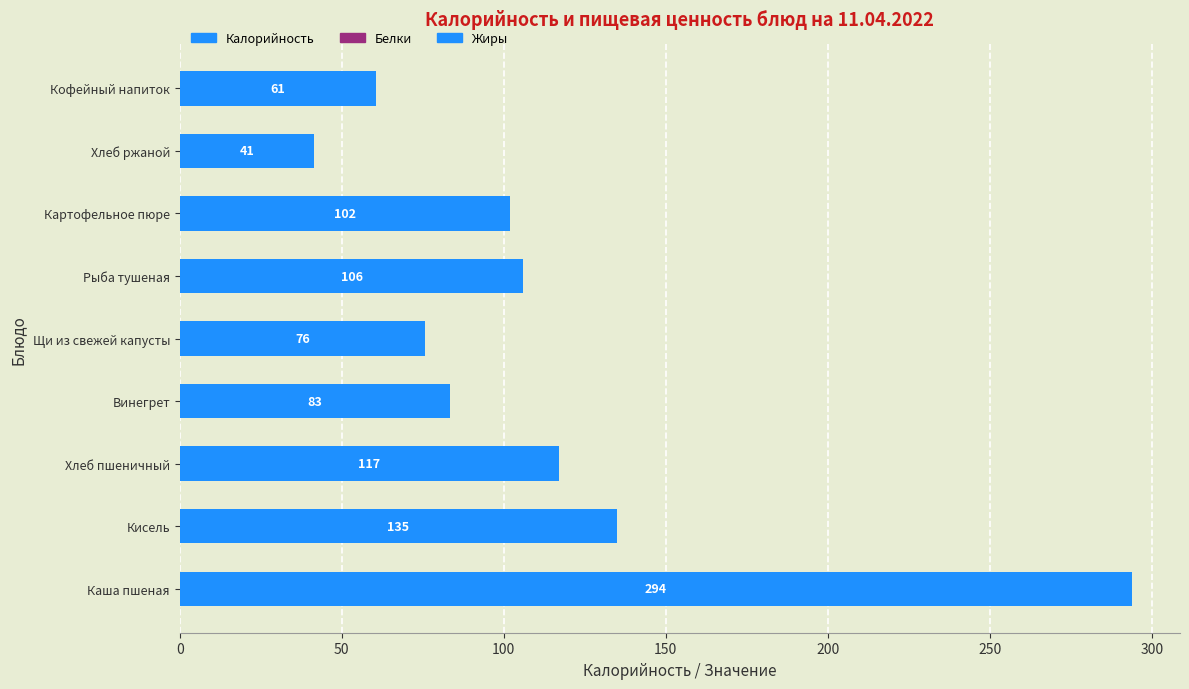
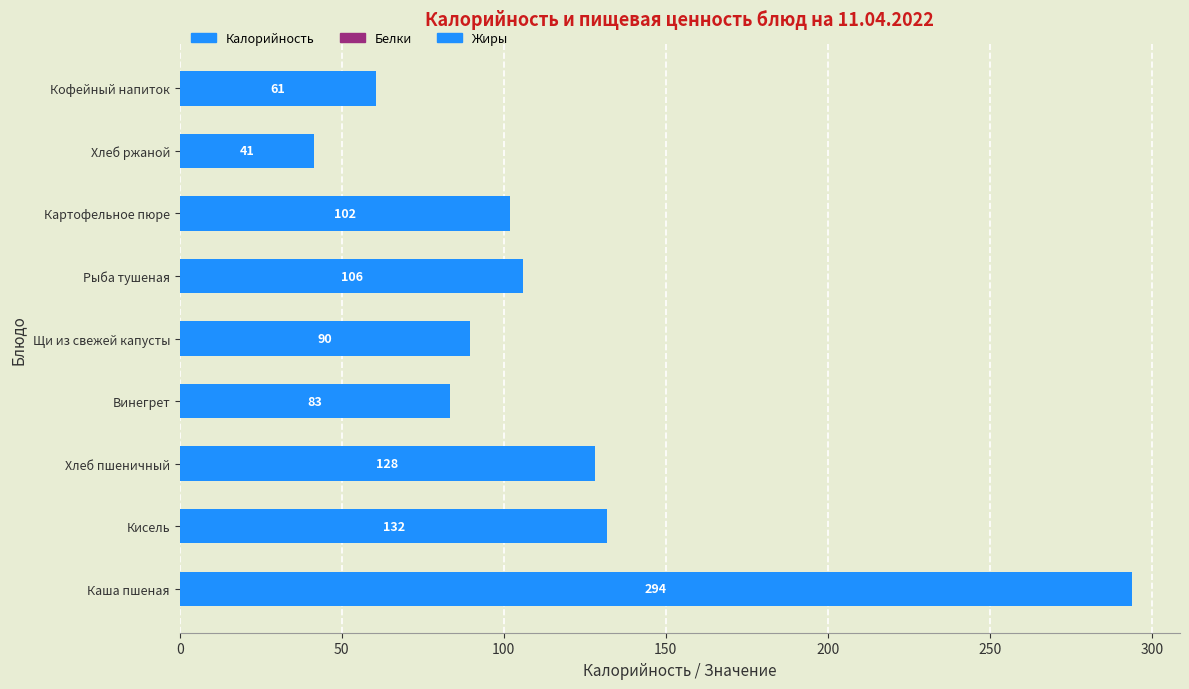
  {
    "Кофейный напиток": 61,
    "Хлеб ржаной": 41,
    "Картофельное пюре": 102,
    "Рыба тушеная": 106,
-   "Щи из свежей капусты": 76,
+   "Щи из свежей капусты": 90,
    "Винегрет": 83,
-   "Хлеб пшеничный": 117,
-   "Кисель": 135,
+   "Хлеб пшеничный": 128,
+   "Кисель": 132,
    "Каша пшеная": 294
  }
